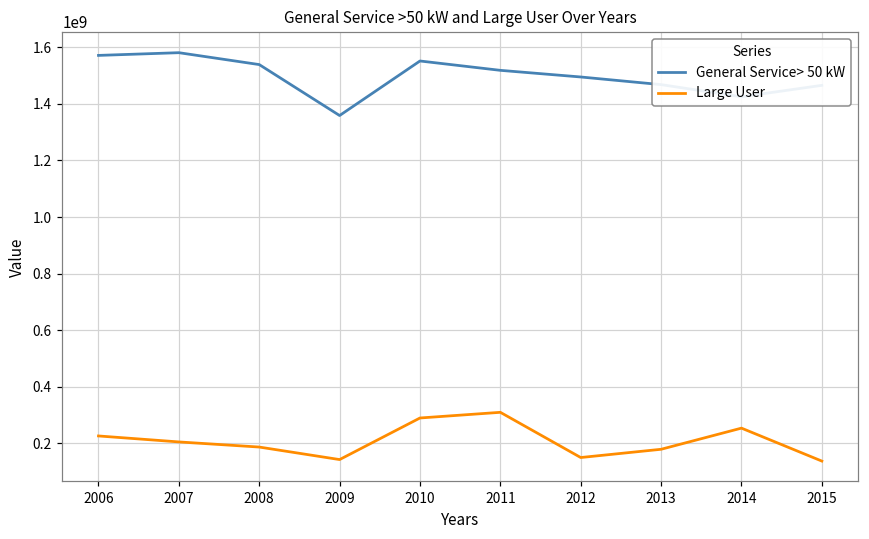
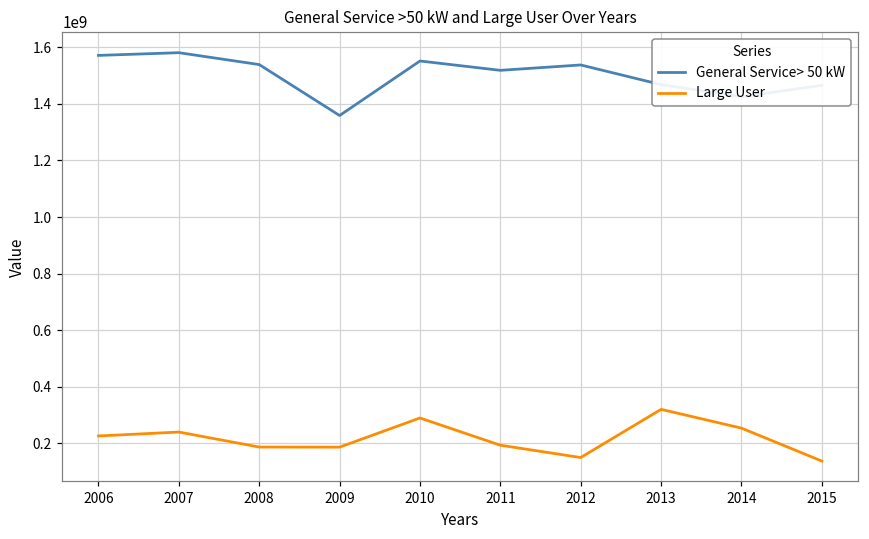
  {
    "General Service> 50 kW": {
      "2006": 1570000000,
      "2007": 1580000000,
      "2008": 1540000000,
      "2009": 1360000000,
      "2010": 1550000000,
      "2011": 1520000000,
-     "2012": 1500000000
+     "2012": 1540000000
    },
    "Large User": {
      "2006": 230000000,
-     "2007": 210000000,
+     "2007": 240000000,
      "2008": 190000000,
-     "2009": 140000000,
+     "2009": 190000000,
      "2010": 290000000,
-     "2011": 310000000,
+     "2011": 190000000,
      "2012": 150000000,
-     "2013": 180000000,
+     "2013": 320000000,
      "2014": 250000000,
      "2015": 140000000
    }
  }
